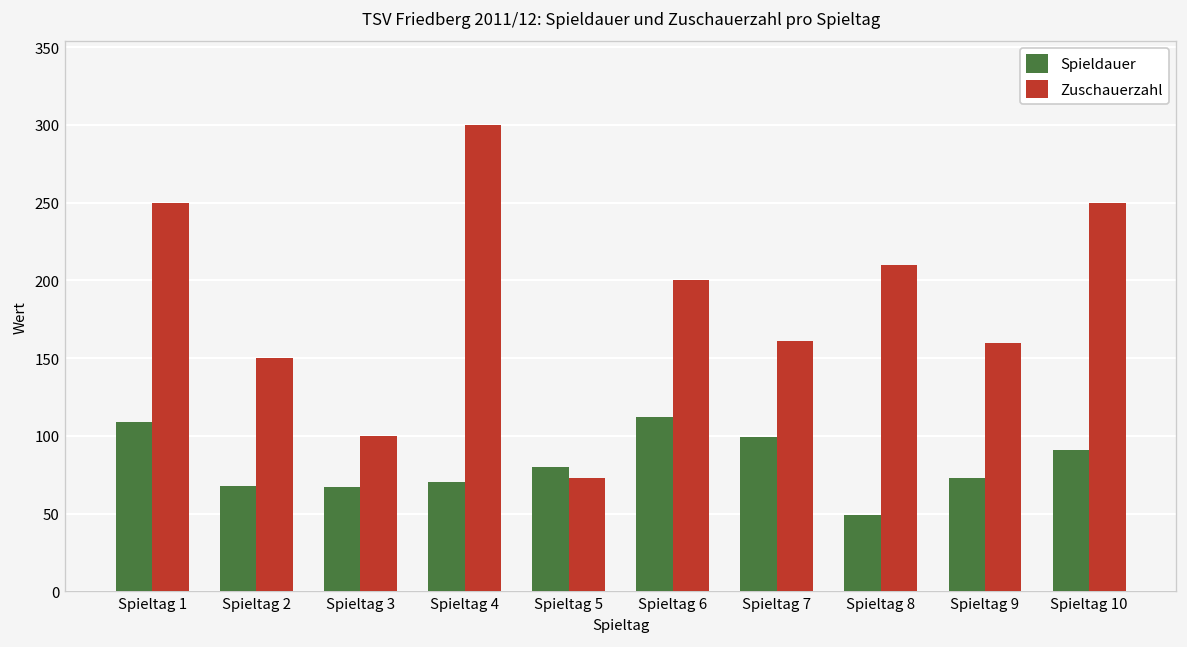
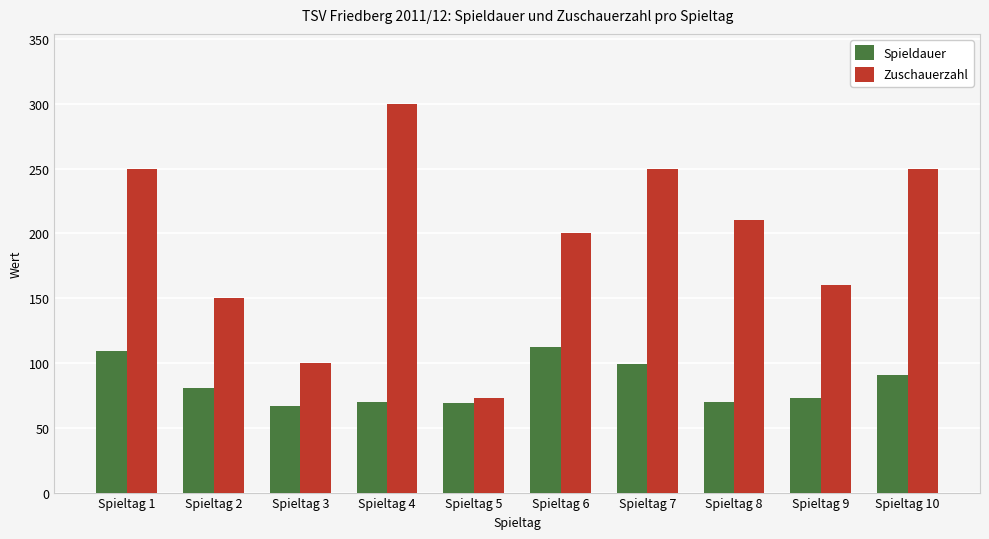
  {
    "Spieldauer": {
      "Spieltag 1": 109,
-     "Spieltag 2": 68,
+     "Spieltag 2": 81,
      "Spieltag 3": 67,
      "Spieltag 4": 70,
-     "Spieltag 5": 80,
+     "Spieltag 5": 69,
      "Spieltag 6": 112,
      "Spieltag 7": 99,
-     "Spieltag 8": 49,
+     "Spieltag 8": 70,
      "Spieltag 9": 73,
      "Spieltag 10": 91
    },
    "Zuschauerzahl": {
      "Spieltag 1": 250,
      "Spieltag 2": 150,
      "Spieltag 3": 100,
      "Spieltag 4": 300,
      "Spieltag 5": 73,
      "Spieltag 6": 200,
-     "Spieltag 7": 161,
+     "Spieltag 7": 250,
      "Spieltag 8": 210,
      "Spieltag 9": 160,
      "Spieltag 10": 250
    }
  }
